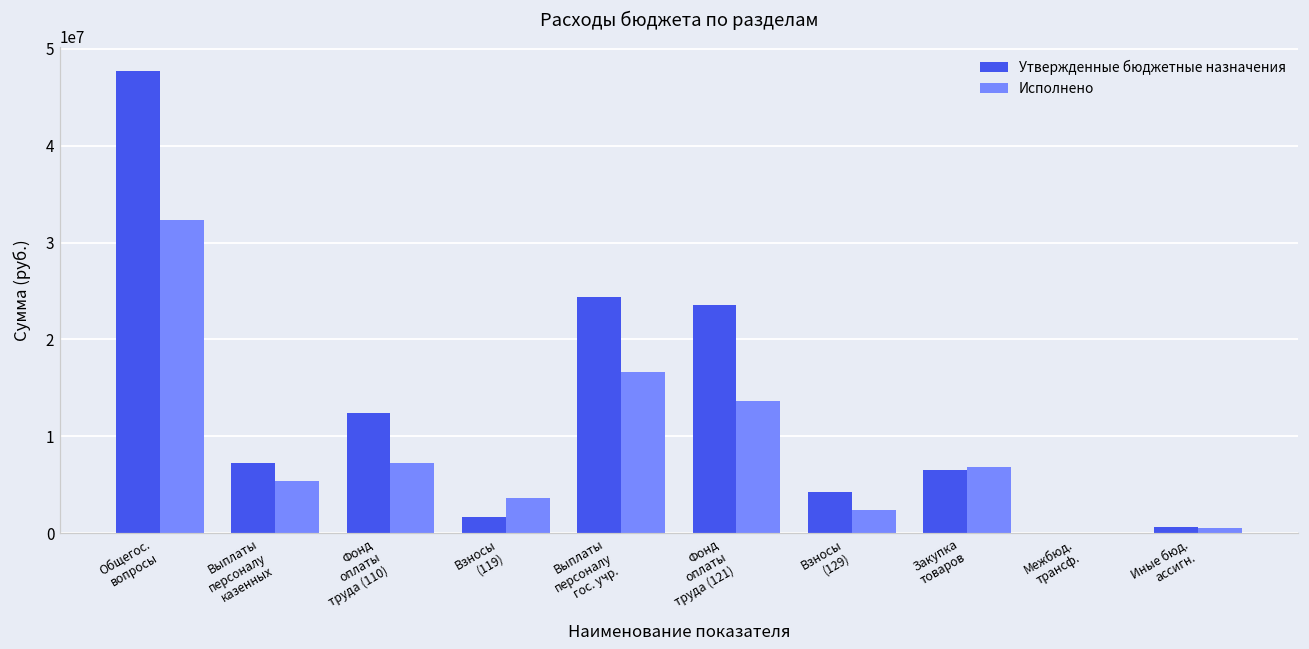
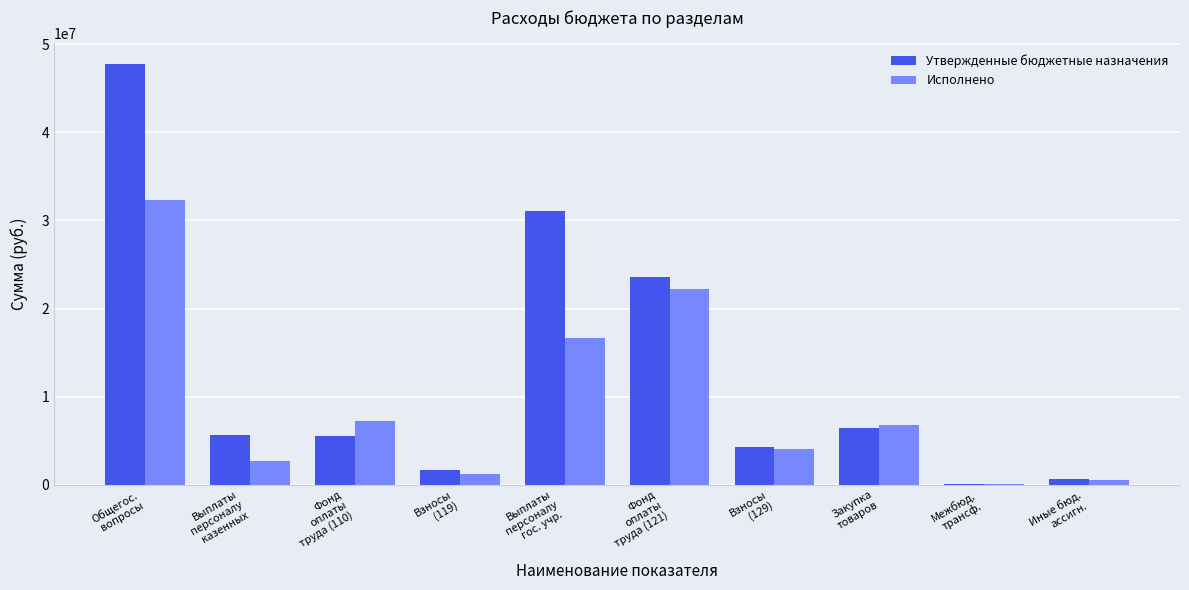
  {
    "Утвержденные бюджетные назначения": {
      "Общегос. вопросы": 48000000,
-     "Выплаты персоналу казенных": 7000000,
-     "Фонд оплаты труда (110)": 12000000,
+     "Выплаты персоналу казенных": 6000000,
+     "Фонд оплаты труда (110)": 6000000,
      "Взносы (119)": 2000000,
-     "Выплаты персоналу гос. учр.": 24000000,
+     "Выплаты персоналу гос. учр.": 31000000,
      "Фонд оплаты труда (121)": 24000000,
      "Взносы (129)": 4000000,
      "Закупка товаров": 6000000,
      "Иные бюд. ассигн.": 1000000
    },
    "Исполнено": {
      "Общегос. вопросы": 32000000,
-     "Выплаты персоналу казенных": 5000000,
+     "Выплаты персоналу казенных": 3000000,
      "Фонд оплаты труда (110)": 7000000,
-     "Взносы (119)": 4000000,
+     "Взносы (119)": 1000000,
      "Выплаты персоналу гос. учр.": 17000000,
-     "Фонд оплаты труда (121)": 14000000,
-     "Взносы (129)": 2000000,
+     "Фонд оплаты труда (121)": 22000000,
+     "Взносы (129)": 4000000,
      "Закупка товаров": 7000000,
      "Иные бюд. ассигн.": 1000000
    }
  }
